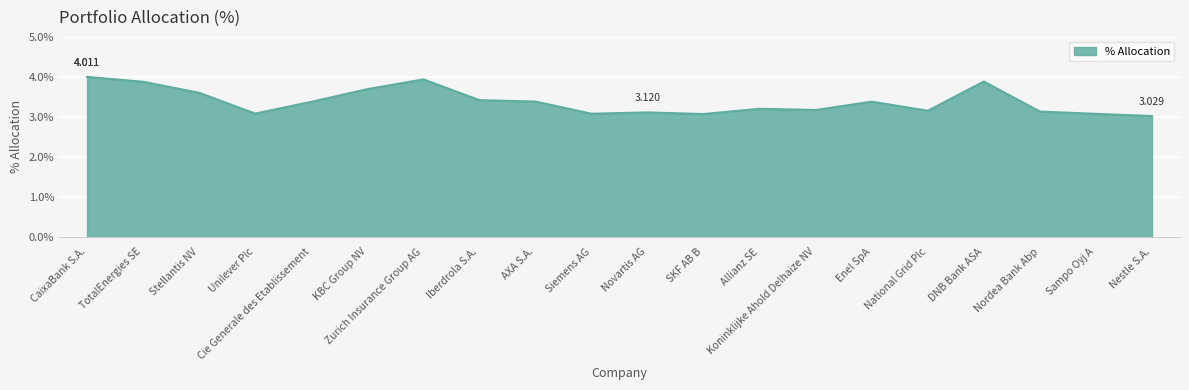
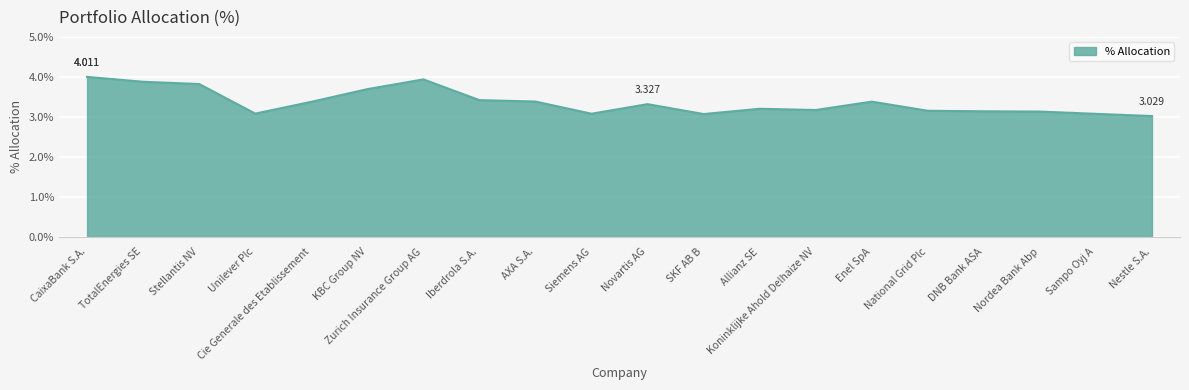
  {
-   "Stellantis NV": "3.6%",
-   "Novartis AG": "3.120",
-   "DNB Bank ASA": "3.9%",
+   "Stellantis NV": "3.8%",
+   "Novartis AG": "3.327",
+   "DNB Bank ASA": "3.1%",
    "Nestle S.A.": "3.029"
  }
